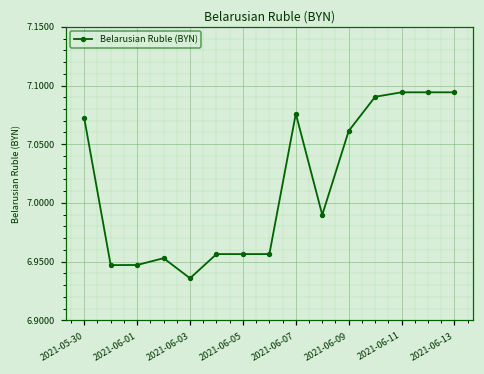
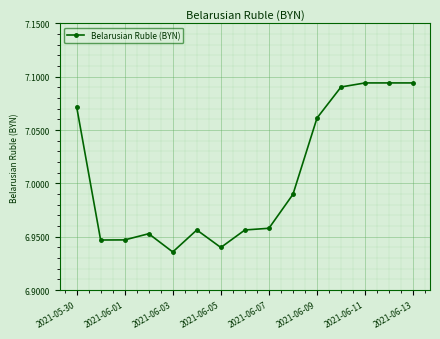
  {
    "2021-05-30": 7.072,
    "2021-06-01": 6.947,
    "2021-06-03": 6.936,
-   "2021-06-05": 6.956,
-   "2021-06-07": 7.076,
+   "2021-06-05": 6.940,
+   "2021-06-07": 6.958,
    "2021-06-09": 7.061,
    "2021-06-11": 7.094,
    "2021-06-13": 7.094
  }
